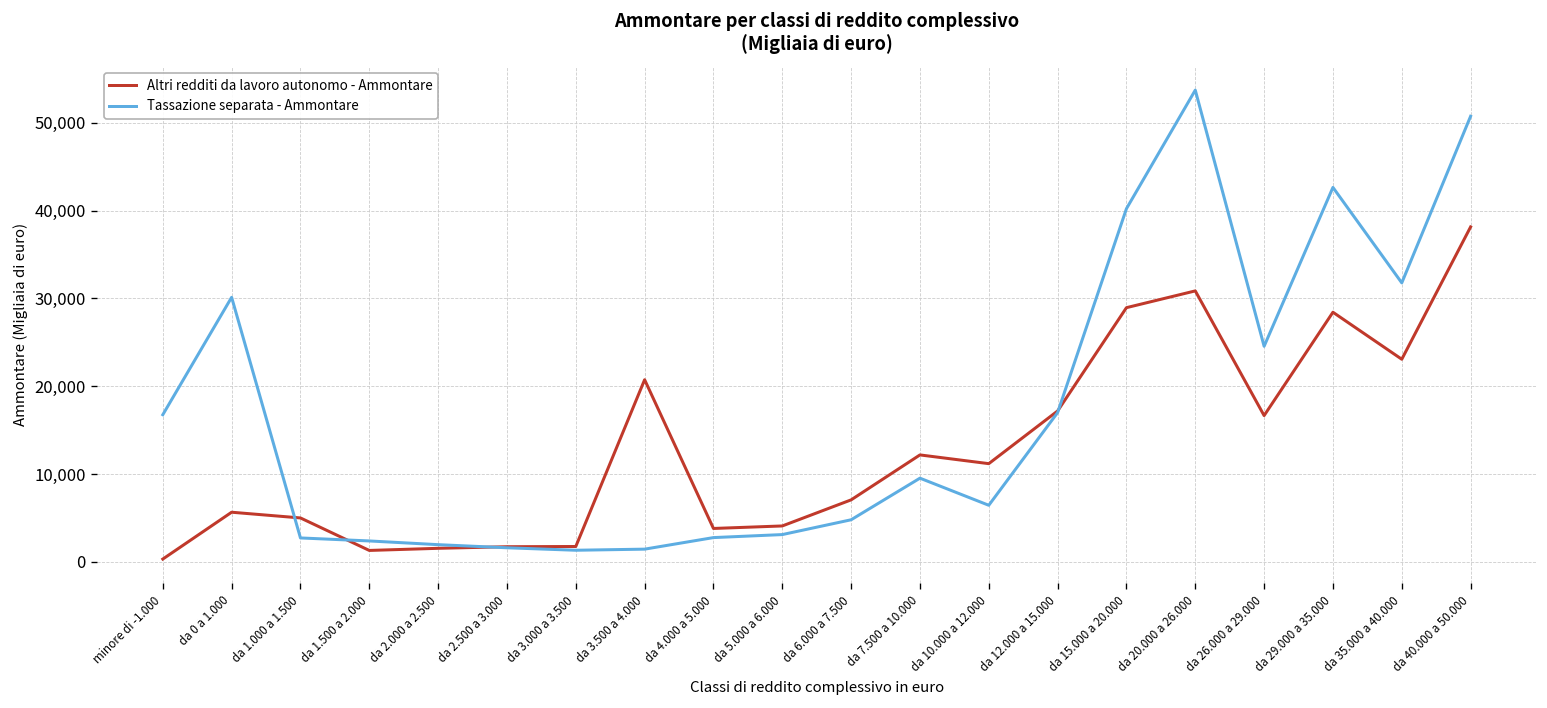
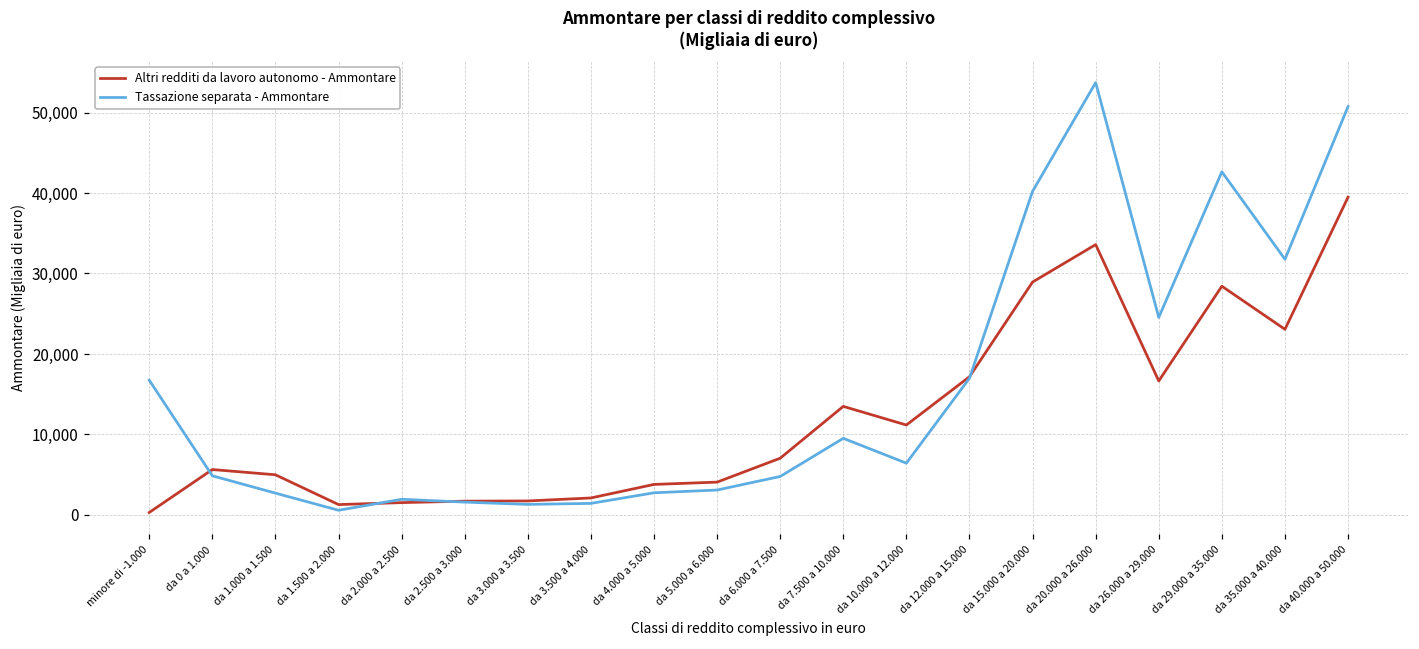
  {
    "Altri redditi da lavoro autonomo - Ammontare": {
      "minore di -1.000": "0",
      "da 0 a 1.000": "6,000",
      "da 1.000 a 1.500": "5,000",
      "da 1.500 a 2.000": "1,000",
      "da 2.000 a 2.500": "2,000",
      "da 3.000 a 3.500": "2,000",
-     "da 3.500 a 4.000": "21,000",
+     "da 3.500 a 4.000": "2,000",
      "da 4.000 a 5.000": "4,000",
      "da 5.000 a 6.000": "4,000",
      "da 6.000 a 7.500": "7,000",
-     "da 7.500 a 10.000": "12,000",
+     "da 7.500 a 10.000": "13,000",
      "da 10.000 a 12.000": "11,000",
      "da 15.000 a 20.000": "29,000",
-     "da 20.000 a 26.000": "31,000",
+     "da 20.000 a 26.000": "34,000",
      "da 26.000 a 29.000": "17,000",
      "da 29.000 a 35.000": "28,000",
      "da 35.000 a 40.000": "23,000",
-     "da 40.000 a 50.000": "38,000"
+     "da 40.000 a 50.000": "39,000"
    },
    "Tassazione separata - Ammontare": {
      "minore di -1.000": "17,000",
-     "da 0 a 1.000": "30,000",
+     "da 0 a 1.000": "5,000",
      "da 1.000 a 1.500": "3,000",
-     "da 1.500 a 2.000": "2,000",
+     "da 1.500 a 2.000": "1,000",
      "da 2.000 a 2.500": "2,000",
      "da 3.000 a 3.500": "1,000",
      "da 3.500 a 4.000": "1,000",
      "da 4.000 a 5.000": "3,000",
      "da 5.000 a 6.000": "3,000",
      "da 6.000 a 7.500": "5,000",
      "da 7.500 a 10.000": "10,000",
      "da 10.000 a 12.000": "6,000",
      "da 15.000 a 20.000": "40,000",
      "da 20.000 a 26.000": "54,000",
      "da 26.000 a 29.000": "25,000",
      "da 29.000 a 35.000": "43,000",
      "da 35.000 a 40.000": "32,000",
      "da 40.000 a 50.000": "51,000"
    }
  }
